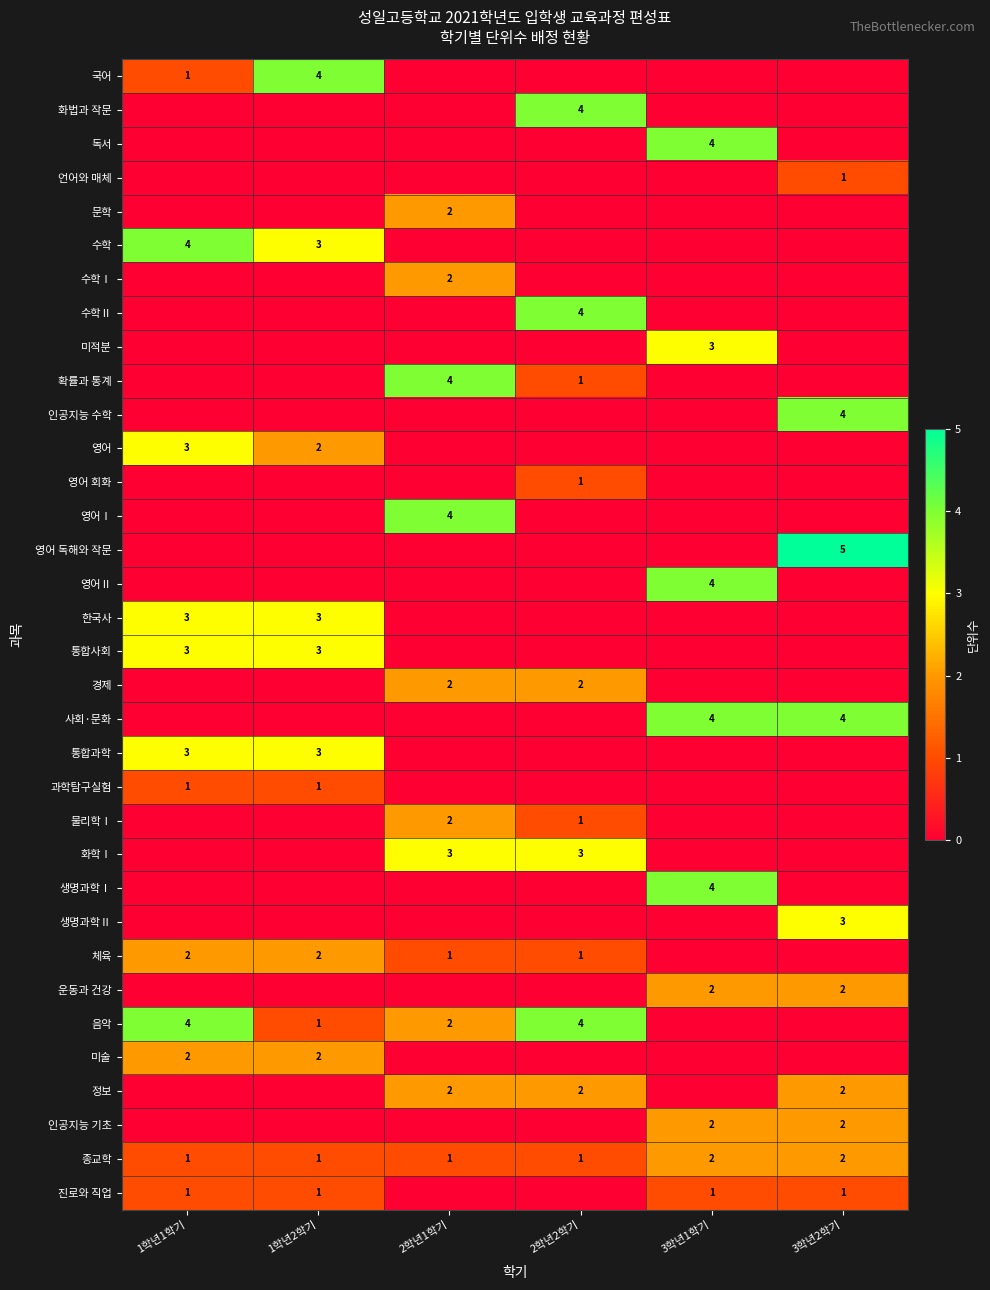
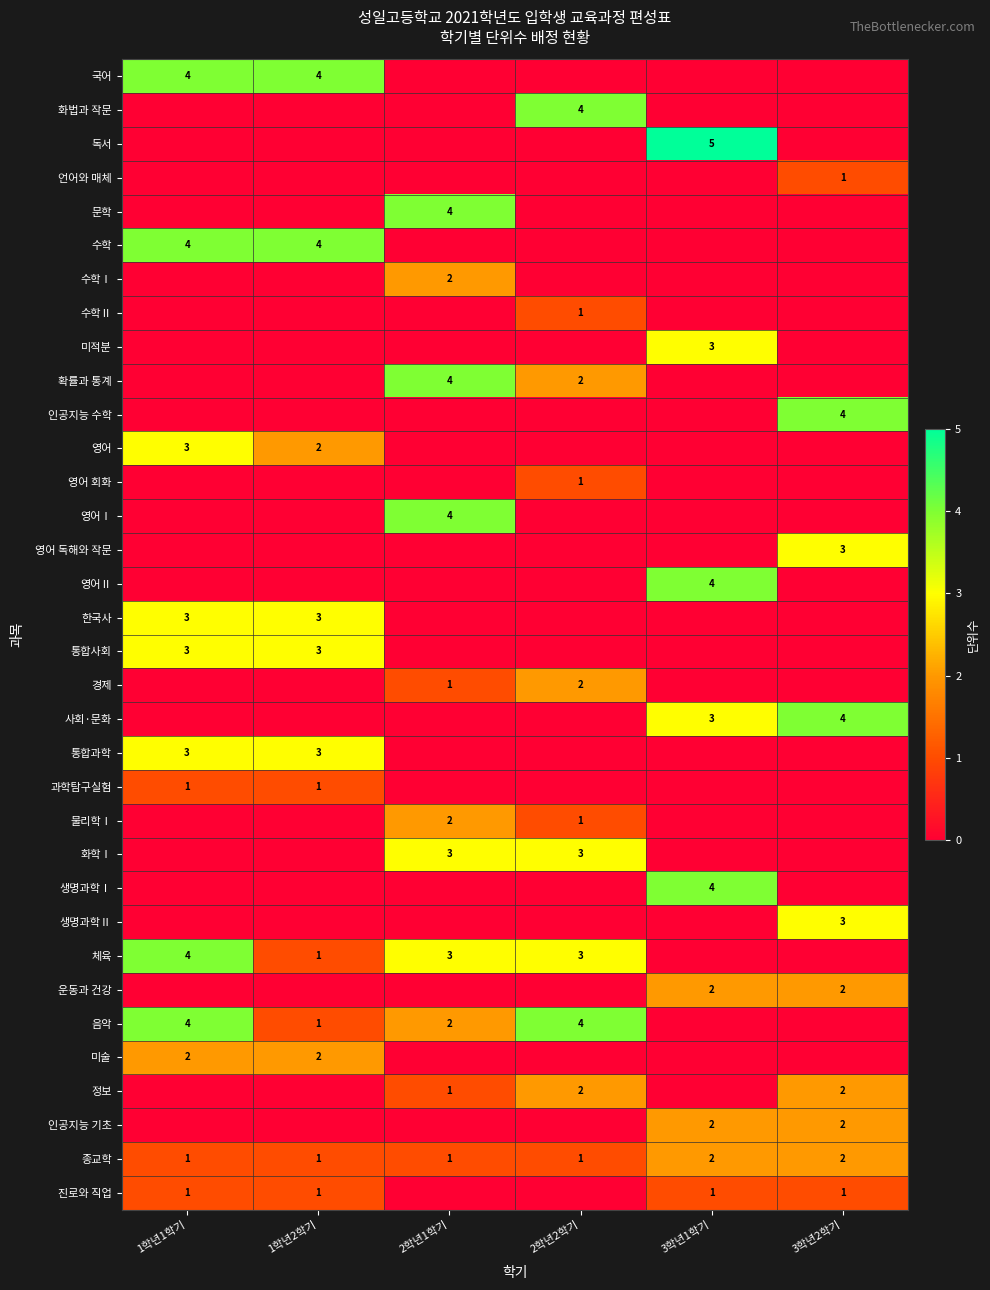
  {
    "국어": {
-     "1학년1학기": 1,
+     "1학년1학기": 4,
      "1학년2학기": 4
    },
    "화법과 작문": {
      "2학년2학기": 4
    },
    "독서": {
-     "3학년1학기": 4
+     "3학년1학기": 5
    },
    "언어와 매체": {
      "3학년2학기": 1
    },
    "문학": {
-     "2학년1학기": 2
+     "2학년1학기": 4
    },
    "수학": {
      "1학년1학기": 4,
-     "1학년2학기": 3
+     "1학년2학기": 4
    },
    "수학Ⅰ": {
      "2학년1학기": 2
    },
    "수학Ⅱ": {
-     "2학년2학기": 4
+     "2학년2학기": 1
    },
    "미적분": {
      "3학년1학기": 3
    },
    "확률과 통계": {
      "2학년1학기": 4,
-     "2학년2학기": 1
+     "2학년2학기": 2
    },
    "인공지능 수학": {
      "3학년2학기": 4
    },
    "영어": {
      "1학년1학기": 3,
      "1학년2학기": 2
    },
    "영어 회화": {
      "2학년2학기": 1
    },
    "영어Ⅰ": {
      "2학년1학기": 4
    },
    "영어 독해와 작문": {
-     "3학년2학기": 5
+     "3학년2학기": 3
    },
    "영어Ⅱ": {
      "3학년1학기": 4
    },
    "한국사": {
      "1학년1학기": 3,
      "1학년2학기": 3
    },
    "통합사회": {
      "1학년1학기": 3,
      "1학년2학기": 3
    },
    "경제": {
-     "2학년1학기": 2,
+     "2학년1학기": 1,
      "2학년2학기": 2
    },
    "사회·문화": {
-     "3학년1학기": 4,
+     "3학년1학기": 3,
      "3학년2학기": 4
    },
    "통합과학": {
      "1학년1학기": 3,
      "1학년2학기": 3
    },
    "과학탐구실험": {
      "1학년1학기": 1,
      "1학년2학기": 1
    },
    "물리학Ⅰ": {
      "2학년1학기": 2,
      "2학년2학기": 1
    },
    "화학Ⅰ": {
      "2학년1학기": 3,
      "2학년2학기": 3
    },
    "생명과학Ⅰ": {
      "3학년1학기": 4
    },
    "생명과학Ⅱ": {
      "3학년2학기": 3
    },
    "체육": {
-     "1학년1학기": 2,
-     "1학년2학기": 2,
-     "2학년1학기": 1,
-     "2학년2학기": 1
+     "1학년1학기": 4,
+     "1학년2학기": 1,
+     "2학년1학기": 3,
+     "2학년2학기": 3
    },
    "운동과 건강": {
      "3학년1학기": 2,
      "3학년2학기": 2
    },
    "음악": {
      "1학년1학기": 4,
      "1학년2학기": 1,
      "2학년1학기": 2,
      "2학년2학기": 4
    },
    "미술": {
      "1학년1학기": 2,
      "1학년2학기": 2
    },
    "정보": {
-     "2학년1학기": 2,
+     "2학년1학기": 1,
      "2학년2학기": 2,
      "3학년2학기": 2
    },
    "인공지능 기초": {
      "3학년1학기": 2,
      "3학년2학기": 2
    },
    "종교학": {
      "1학년1학기": 1,
      "1학년2학기": 1,
      "2학년1학기": 1,
      "2학년2학기": 1,
      "3학년1학기": 2,
      "3학년2학기": 2
    },
    "진로와 직업": {
      "1학년1학기": 1,
      "1학년2학기": 1,
      "3학년1학기": 1,
      "3학년2학기": 1
    }
  }
